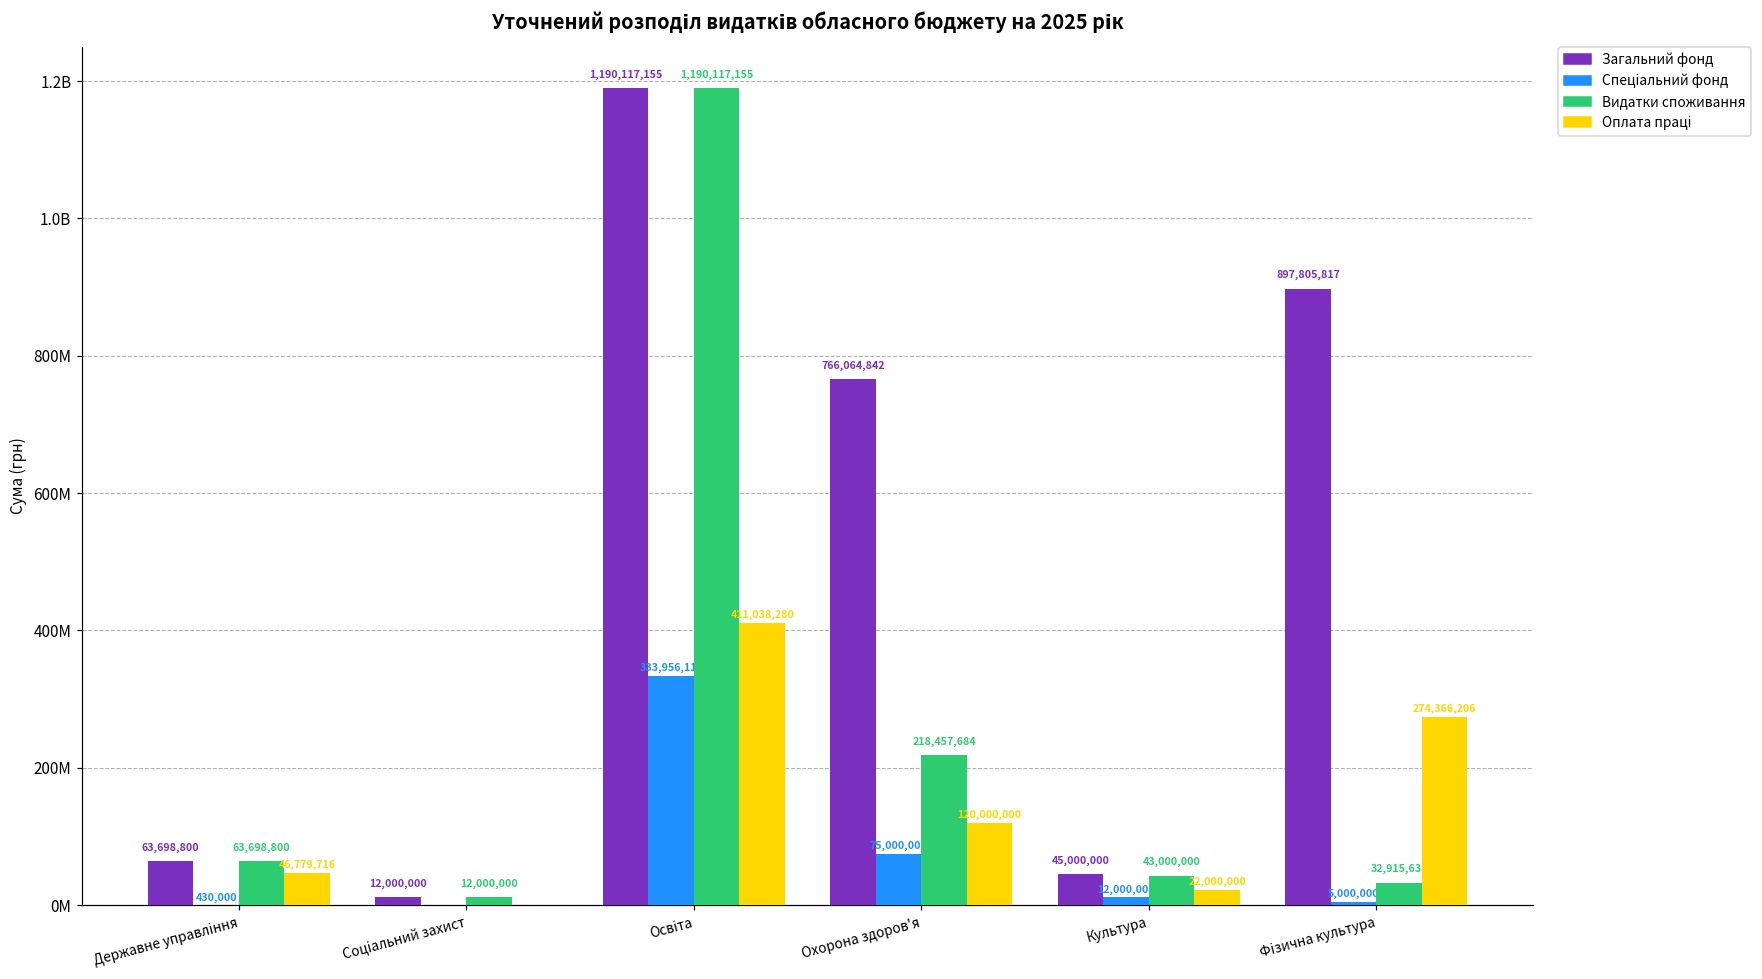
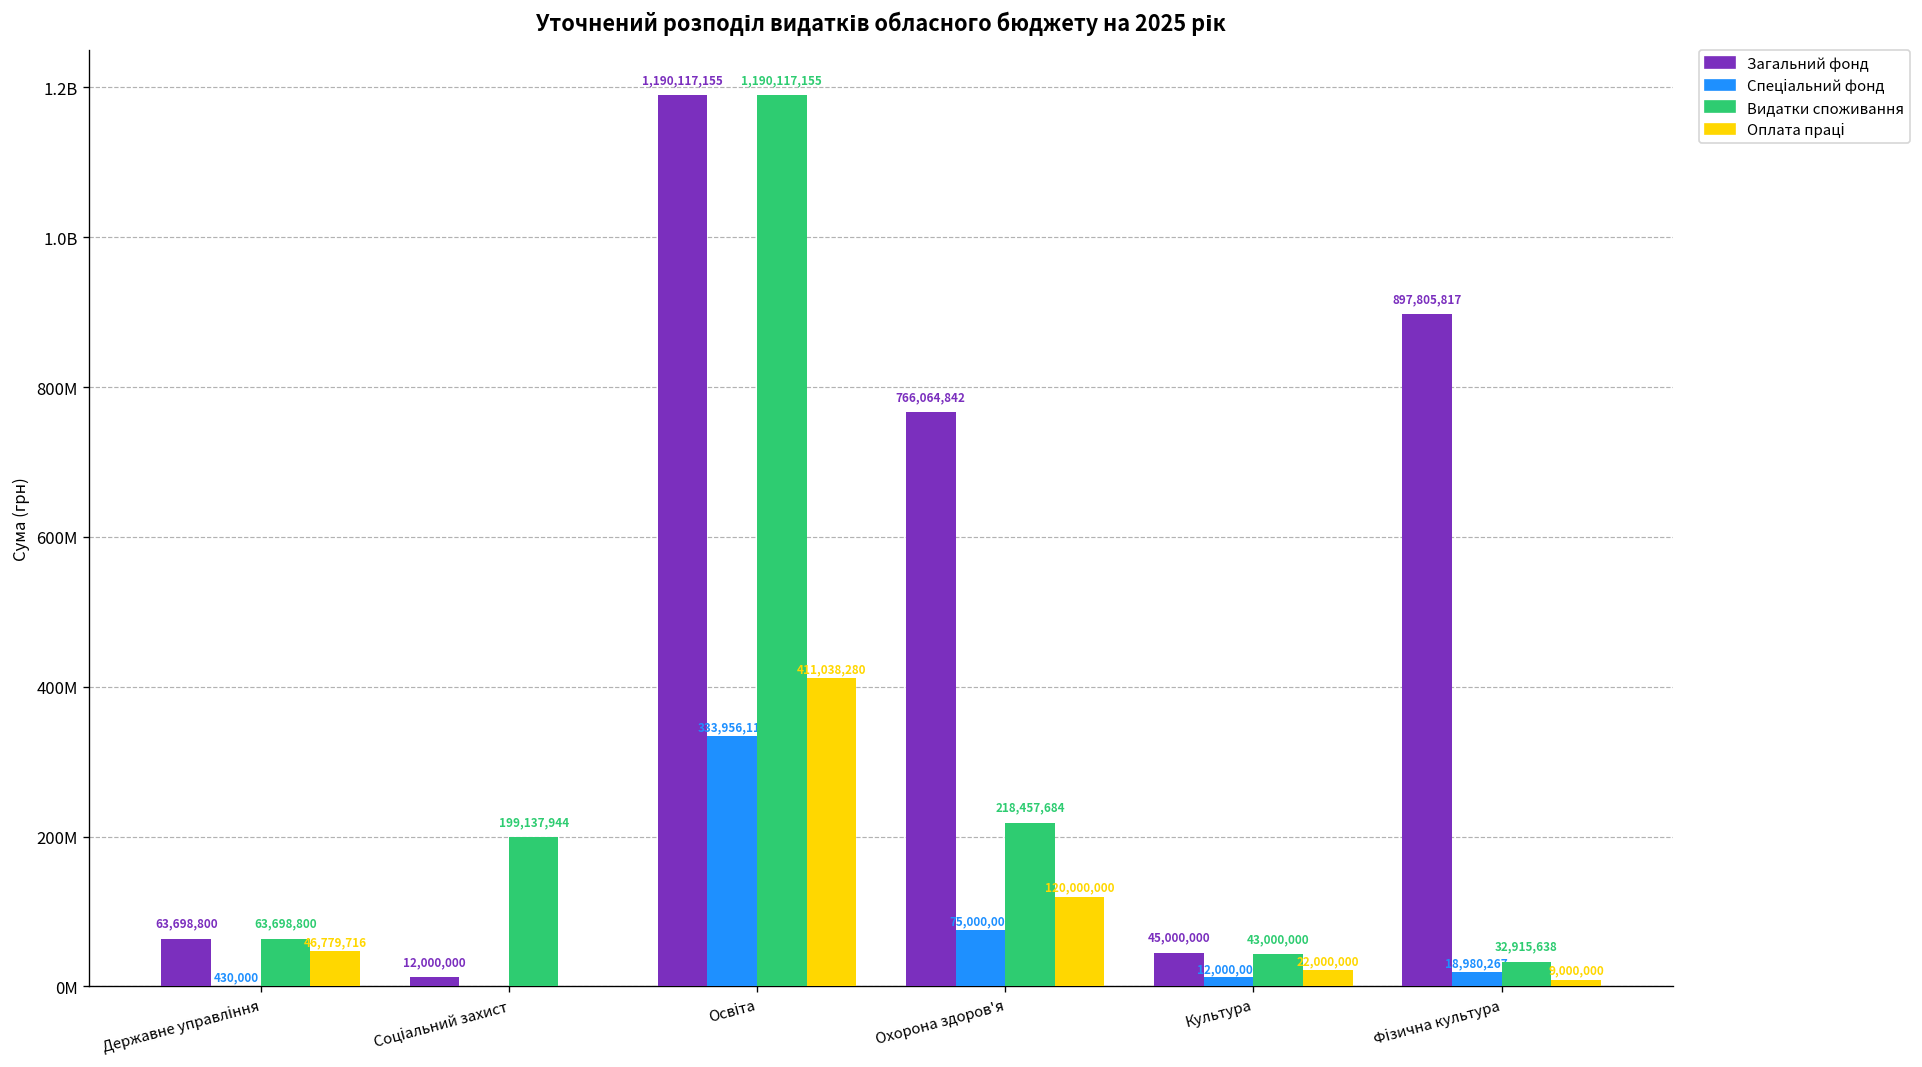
  {
    "Загальний фонд": {
      "Державне управління": "63,698,800",
      "Соціальний захист": "12,000,000",
      "Освіта": "1,190,117,155",
      "Охорона здоров'я": "766,064,842",
      "Культура": "45,000,000",
      "Фізична культура": "897,805,817"
    },
    "Спеціальний фонд": {
      "Державне управління": "430,000",
      "Освіта": "333,956,113",
      "Охорона здоров'я": "75,000,000",
      "Культура": "12,000,000",
-     "Фізична культура": "5,000,000"
+     "Фізична культура": "18,980,267"
    },
    "Видатки споживання": {
      "Державне управління": "63,698,800",
-     "Соціальний захист": "12,000,000",
+     "Соціальний захист": "199,137,944",
      "Освіта": "1,190,117,155",
      "Охорона здоров'я": "218,457,684",
      "Культура": "43,000,000",
      "Фізична культура": "32,915,638"
    },
    "Оплата праці": {
      "Державне управління": "46,779,716",
      "Освіта": "411,038,280",
      "Охорона здоров'я": "120,000,000",
      "Культура": "22,000,000",
-     "Фізична культура": "274,366,206"
+     "Фізична культура": "9,000,000"
    }
  }
